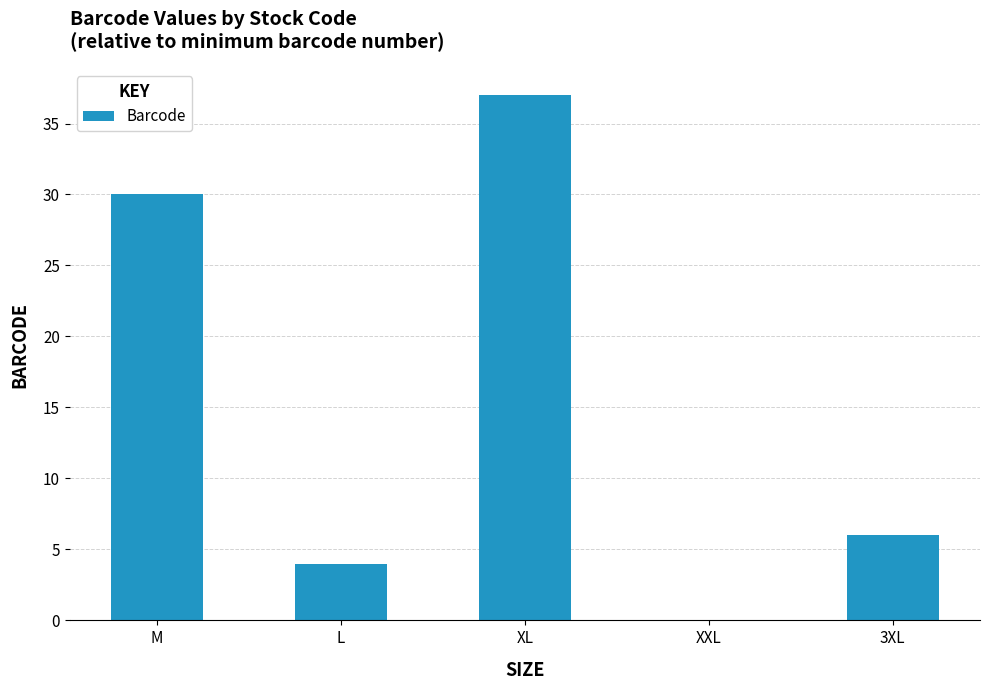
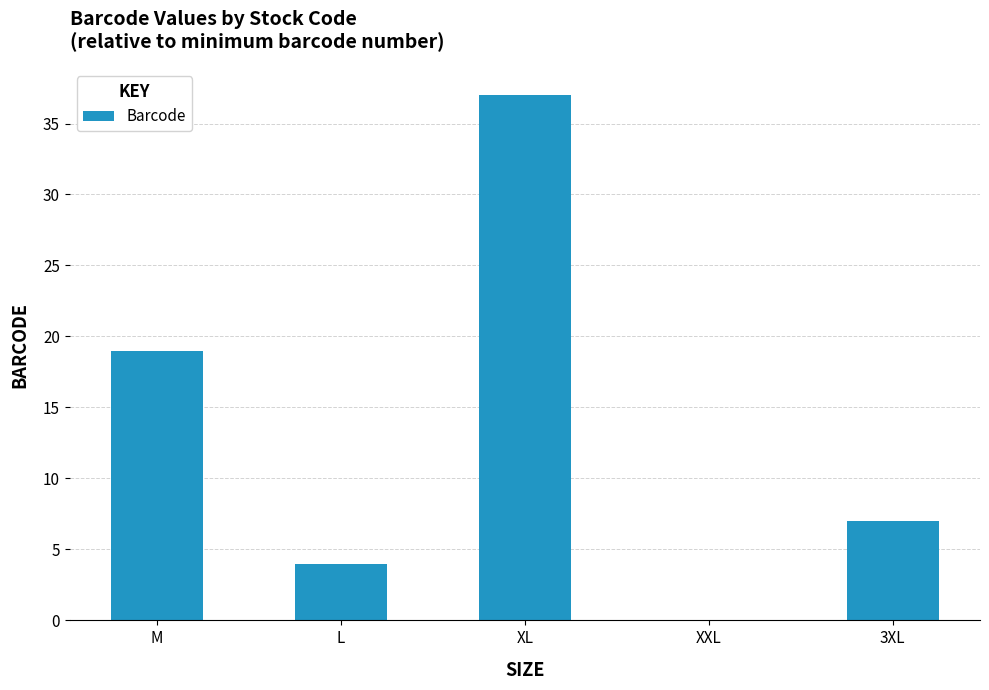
  {
-   "M": 30.0,
+   "M": 19.0,
    "L": 4.0,
    "XL": 37.0,
    "XXL": 0.0,
-   "3XL": 6.0
+   "3XL": 7.0
  }
